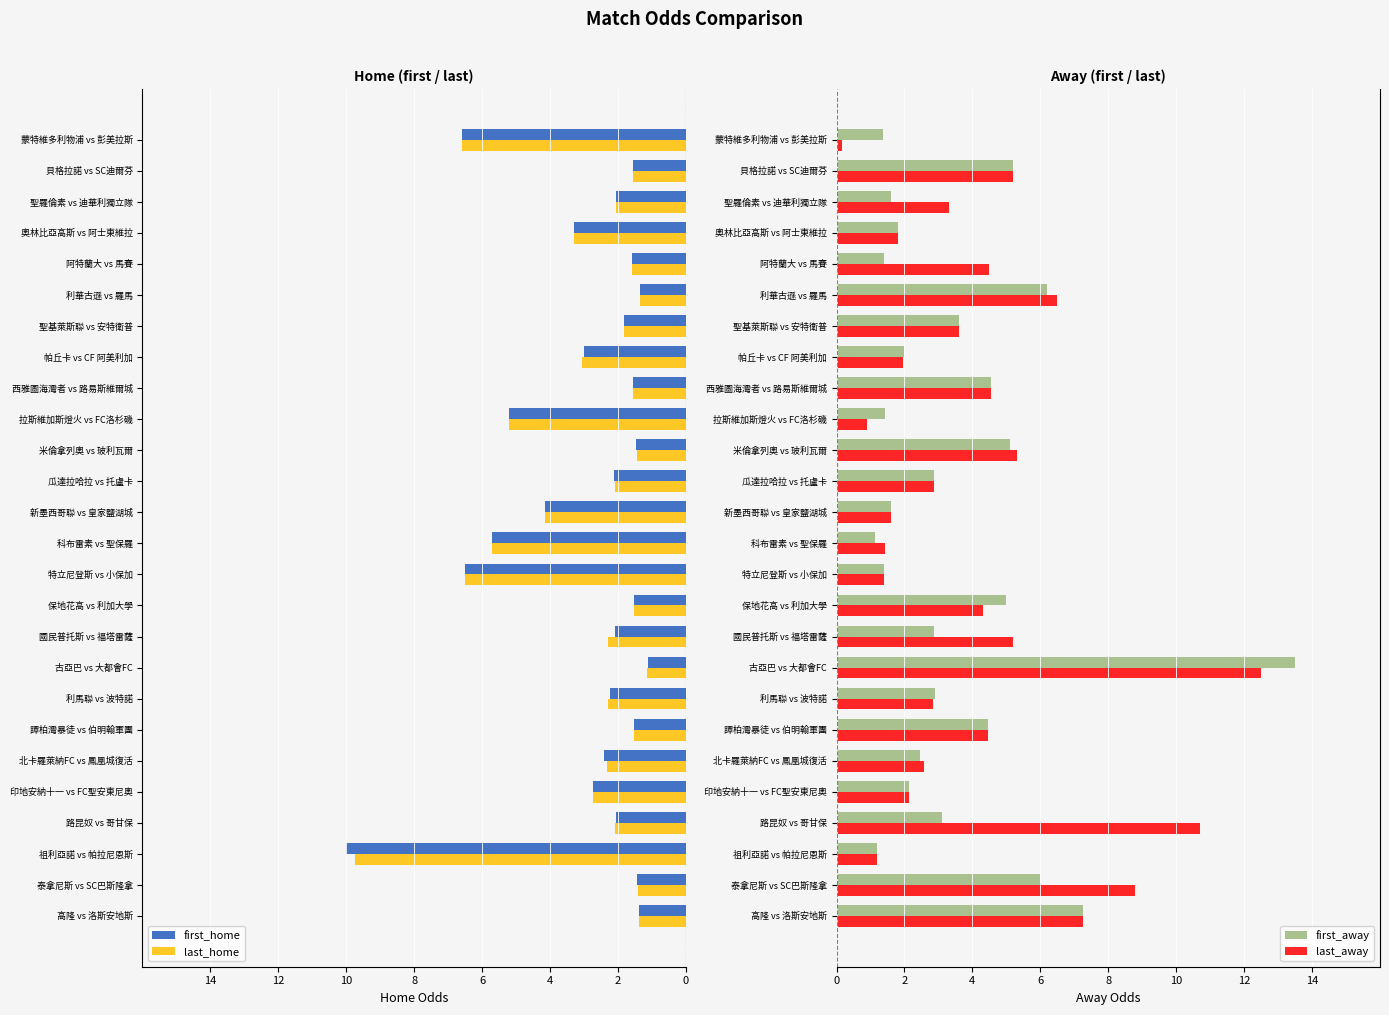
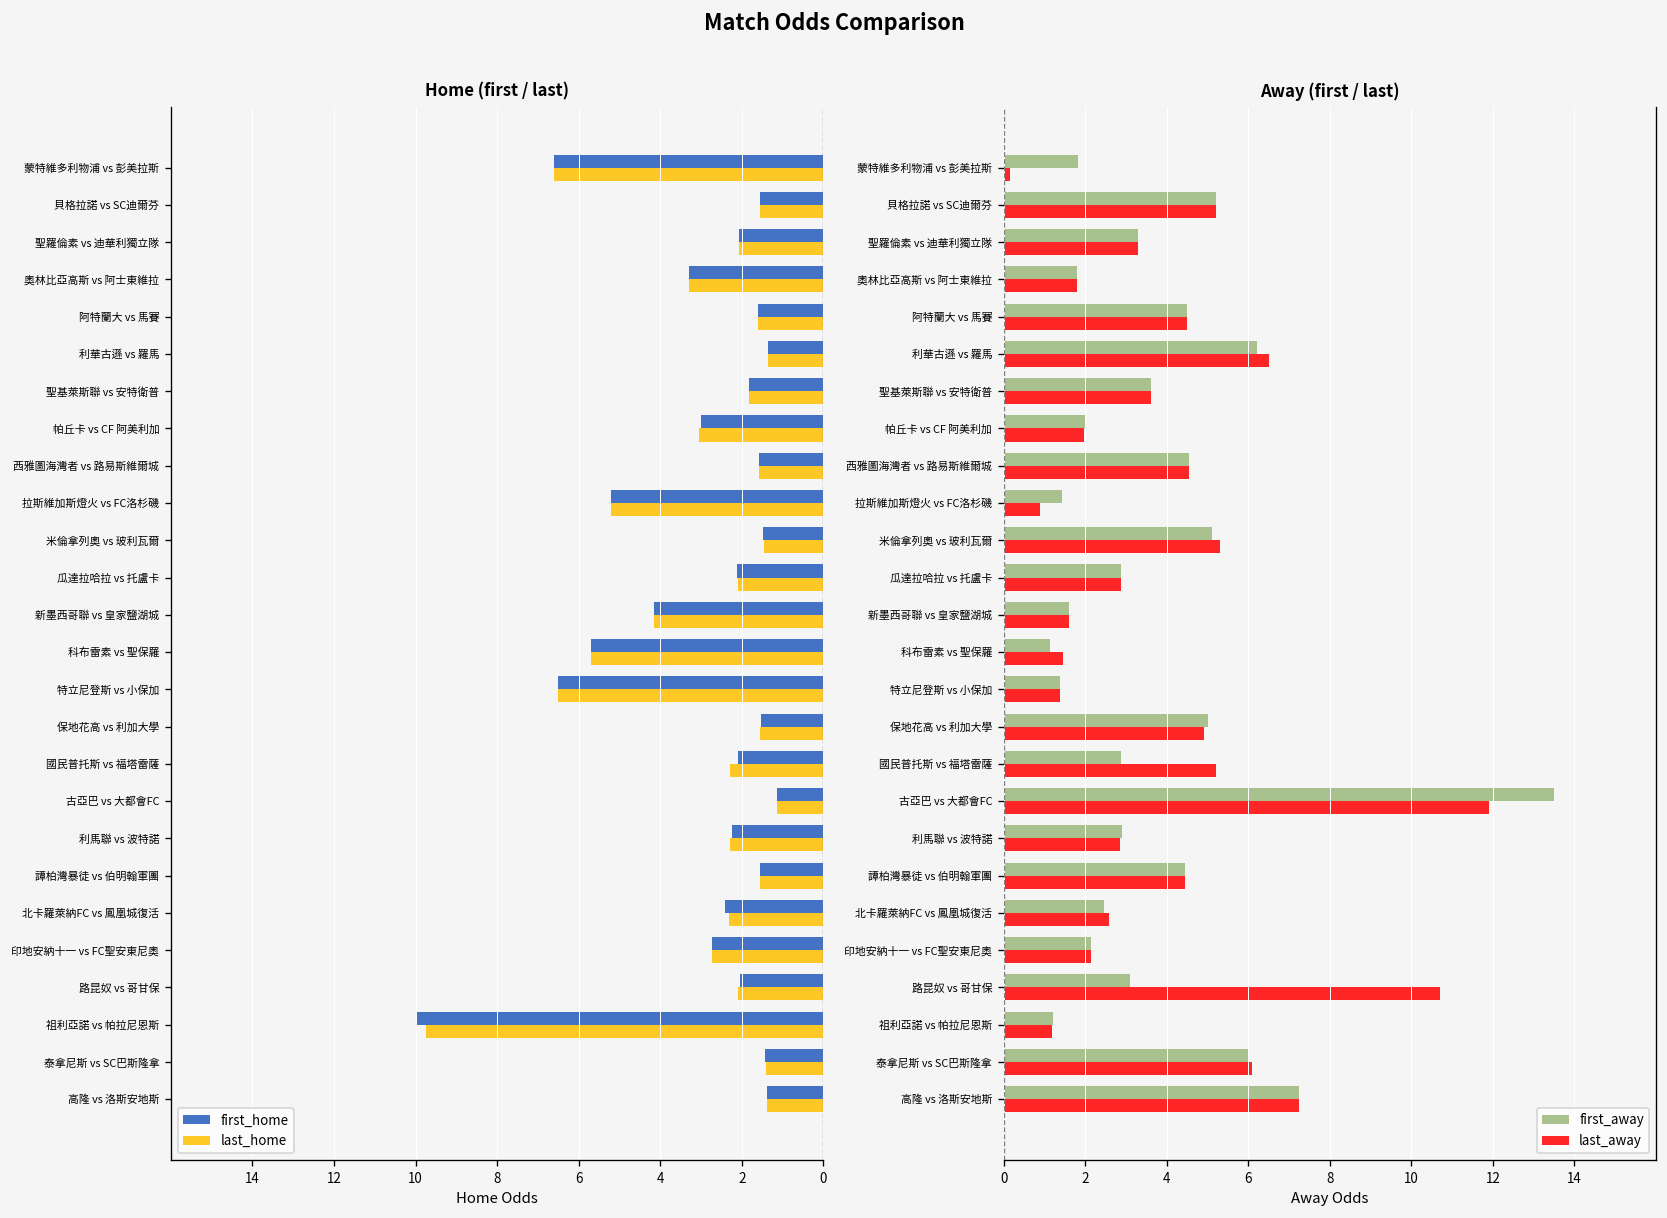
  {
    "Away (first / last)": {
      "first_away": {
-       "蒙特維多利物浦 vs 彭美拉斯": 1.4,
+       "蒙特維多利物浦 vs 彭美拉斯": 1.8,
        "貝格拉諾 vs SC迪爾芬": 5.2,
-       "聖羅倫素 vs 迪華利獨立隊": 1.6,
+       "聖羅倫素 vs 迪華利獨立隊": 3.3,
        "奧林比亞高斯 vs 阿士東維拉": 1.8,
-       "阿特蘭大 vs 馬賽": 1.4,
+       "阿特蘭大 vs 馬賽": 4.5,
        "利華古遜 vs 羅馬": 6.2,
        "聖基萊斯聯 vs 安特衛普": 3.6,
        "帕丘卡 vs CF 阿美利加": 2.0,
        "西雅圖海灣者 vs 路易斯維爾城": 4.6,
        "拉斯維加斯燈火 vs FC洛杉磯": 1.4,
        "米倫拿列奧 vs 玻利瓦爾": 5.1,
        "瓜達拉哈拉 vs 托盧卡": 2.9,
        "新墨西哥聯 vs 皇家鹽湖城": 1.6,
        "科布雷素 vs 聖保羅": 1.1,
        "特立尼登斯 vs 小保加": 1.4,
        "保地花高 vs 利加大學": 5.0,
        "國民普托斯 vs 福塔雷薩": 2.9,
        "古亞巴 vs 大都會FC": 13.5,
        "利馬聯 vs 波特諾": 2.9,
        "譚柏灣暴徒 vs 伯明翰軍團": 4.5,
        "北卡羅萊納FC vs 鳳凰城復活": 2.5,
        "印地安納十一 vs FC聖安東尼奧": 2.1,
        "路昆奴 vs 哥甘保": 3.1,
        "祖利亞諾 vs 帕拉尼恩斯": 1.2,
        "泰拿尼斯 vs SC巴斯隆拿": 6.0,
        "高隆 vs 洛斯安地斯": 7.3
      },
      "last_away": {
        "蒙特維多利物浦 vs 彭美拉斯": 0.2,
        "貝格拉諾 vs SC迪爾芬": 5.2,
        "聖羅倫素 vs 迪華利獨立隊": 3.3,
        "奧林比亞高斯 vs 阿士東維拉": 1.8,
        "阿特蘭大 vs 馬賽": 4.5,
        "利華古遜 vs 羅馬": 6.5,
        "聖基萊斯聯 vs 安特衛普": 3.6,
        "帕丘卡 vs CF 阿美利加": 2.0,
        "西雅圖海灣者 vs 路易斯維爾城": 4.6,
        "拉斯維加斯燈火 vs FC洛杉磯": 0.9,
        "米倫拿列奧 vs 玻利瓦爾": 5.3,
        "瓜達拉哈拉 vs 托盧卡": 2.9,
        "新墨西哥聯 vs 皇家鹽湖城": 1.6,
        "科布雷素 vs 聖保羅": 1.4,
        "特立尼登斯 vs 小保加": 1.4,
-       "保地花高 vs 利加大學": 4.3,
+       "保地花高 vs 利加大學": 4.9,
        "國民普托斯 vs 福塔雷薩": 5.2,
-       "古亞巴 vs 大都會FC": 12.5,
+       "古亞巴 vs 大都會FC": 11.9,
        "利馬聯 vs 波特諾": 2.9,
        "譚柏灣暴徒 vs 伯明翰軍團": 4.5,
        "北卡羅萊納FC vs 鳳凰城復活": 2.6,
        "印地安納十一 vs FC聖安東尼奧": 2.1,
        "路昆奴 vs 哥甘保": 10.7,
        "祖利亞諾 vs 帕拉尼恩斯": 1.2,
-       "泰拿尼斯 vs SC巴斯隆拿": 8.8,
+       "泰拿尼斯 vs SC巴斯隆拿": 6.1,
        "高隆 vs 洛斯安地斯": 7.3
      }
    }
  }
